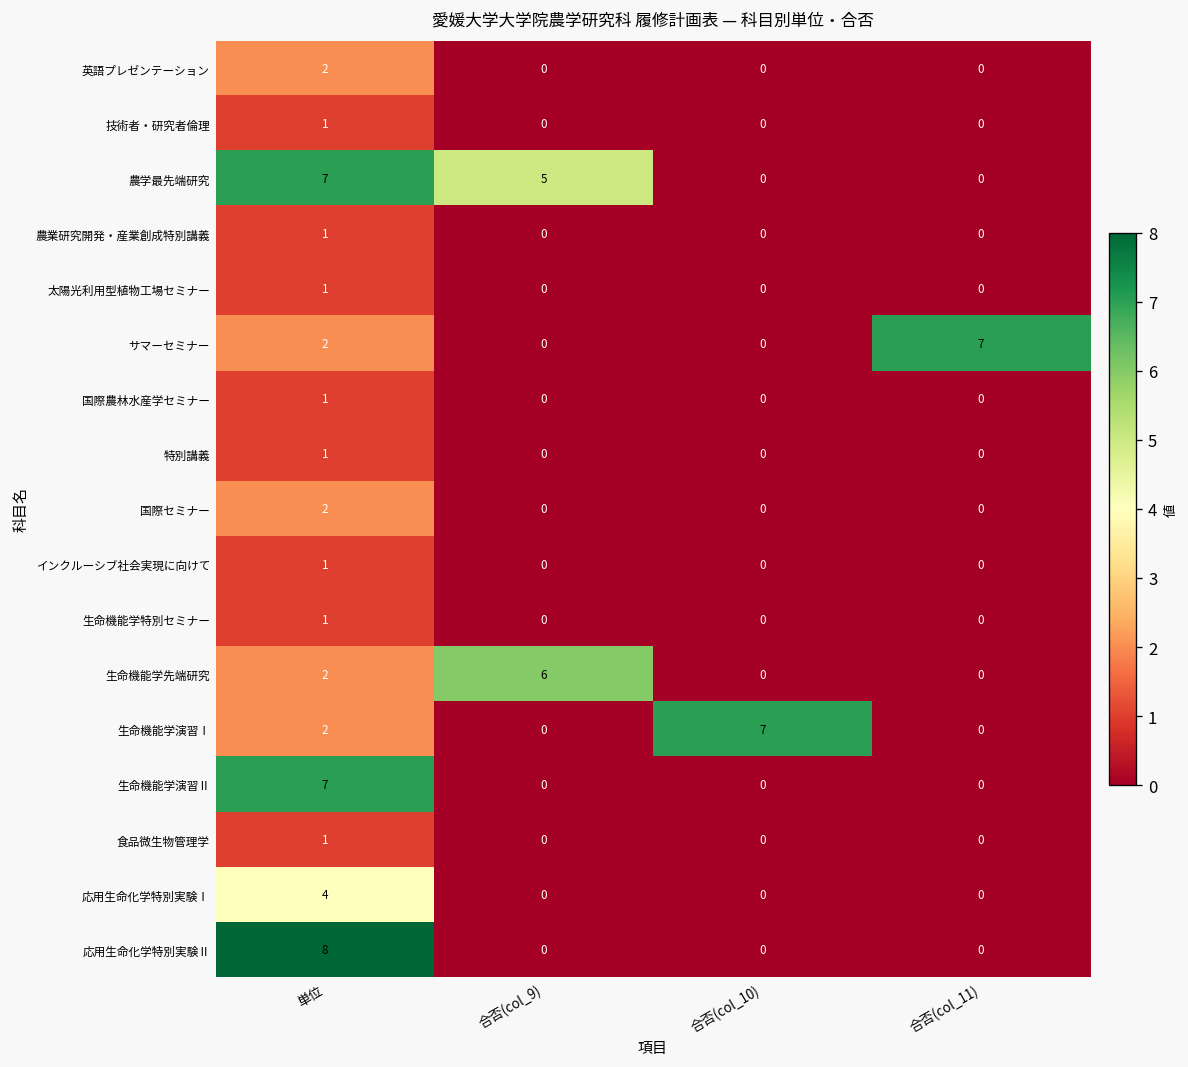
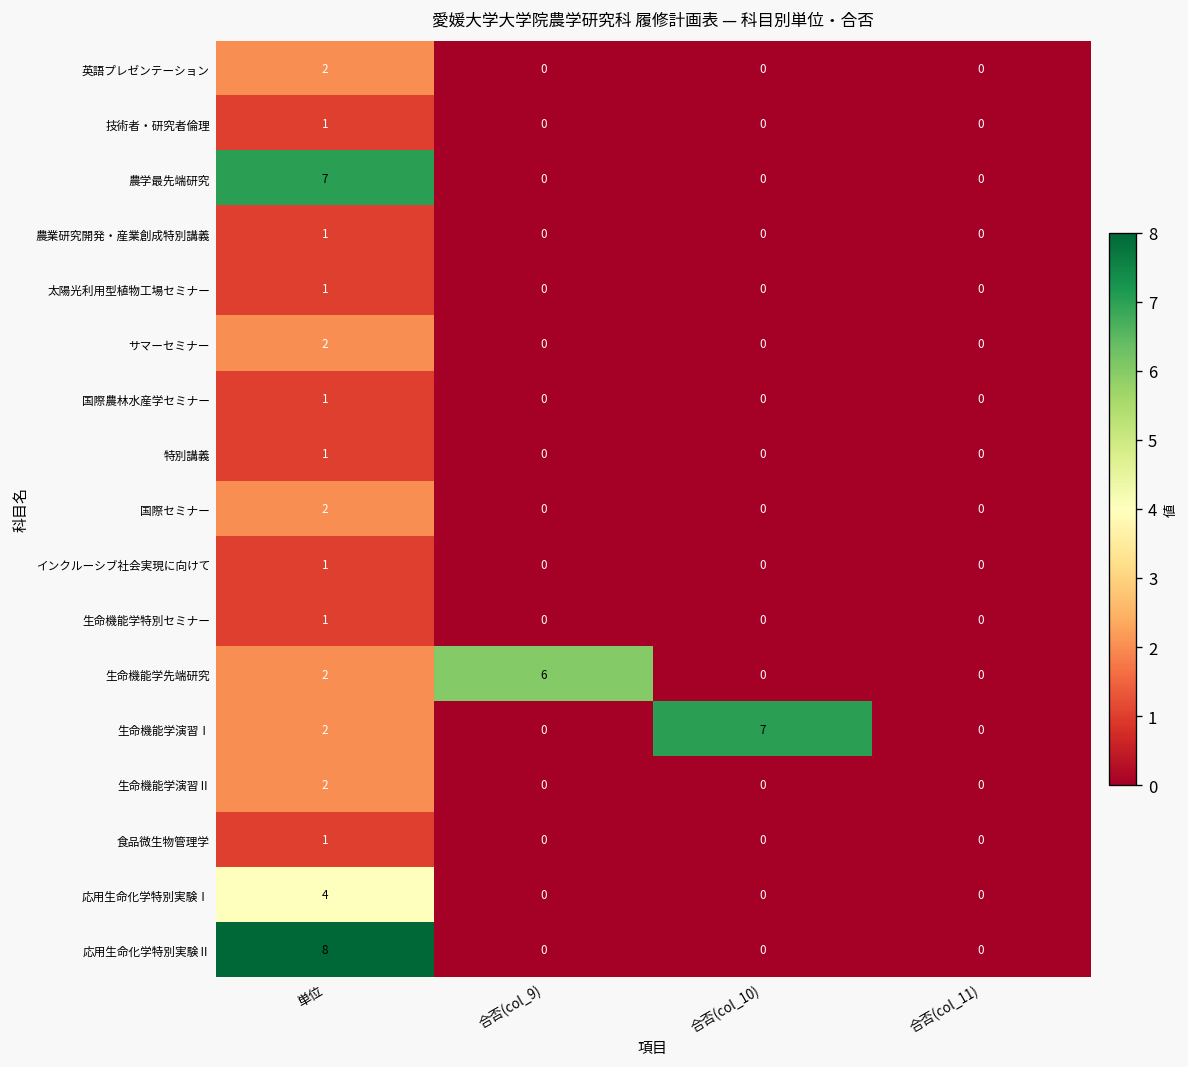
  {
    "英語プレゼンテーション": {
      "単位": 2,
      "合否(col_9)": 0,
      "合否(col_10)": 0,
      "合否(col_11)": 0
    },
    "技術者・研究者倫理": {
      "単位": 1,
      "合否(col_9)": 0,
      "合否(col_10)": 0,
      "合否(col_11)": 0
    },
    "農学最先端研究": {
      "単位": 7,
-     "合否(col_9)": 5,
+     "合否(col_9)": 0,
      "合否(col_10)": 0,
      "合否(col_11)": 0
    },
    "農業研究開発・産業創成特別講義": {
      "単位": 1,
      "合否(col_9)": 0,
      "合否(col_10)": 0,
      "合否(col_11)": 0
    },
    "太陽光利用型植物工場セミナー": {
      "単位": 1,
      "合否(col_9)": 0,
      "合否(col_10)": 0,
      "合否(col_11)": 0
    },
    "サマーセミナー": {
      "単位": 2,
      "合否(col_9)": 0,
      "合否(col_10)": 0,
-     "合否(col_11)": 7
+     "合否(col_11)": 0
    },
    "国際農林水産学セミナー": {
      "単位": 1,
      "合否(col_9)": 0,
      "合否(col_10)": 0,
      "合否(col_11)": 0
    },
    "特別講義": {
      "単位": 1,
      "合否(col_9)": 0,
      "合否(col_10)": 0,
      "合否(col_11)": 0
    },
    "国際セミナー": {
      "単位": 2,
      "合否(col_9)": 0,
      "合否(col_10)": 0,
      "合否(col_11)": 0
    },
    "インクルーシブ社会実現に向けて": {
      "単位": 1,
      "合否(col_9)": 0,
      "合否(col_10)": 0,
      "合否(col_11)": 0
    },
    "生命機能学特別セミナー": {
      "単位": 1,
      "合否(col_9)": 0,
      "合否(col_10)": 0,
      "合否(col_11)": 0
    },
    "生命機能学先端研究": {
      "単位": 2,
      "合否(col_9)": 6,
      "合否(col_10)": 0,
      "合否(col_11)": 0
    },
    "生命機能学演習Ⅰ": {
      "単位": 2,
      "合否(col_9)": 0,
      "合否(col_10)": 7,
      "合否(col_11)": 0
    },
    "生命機能学演習Ⅱ": {
-     "単位": 7,
+     "単位": 2,
      "合否(col_9)": 0,
      "合否(col_10)": 0,
      "合否(col_11)": 0
    },
    "食品微生物管理学": {
      "単位": 1,
      "合否(col_9)": 0,
      "合否(col_10)": 0,
      "合否(col_11)": 0
    },
    "応用生命化学特別実験Ⅰ": {
      "単位": 4,
      "合否(col_9)": 0,
      "合否(col_10)": 0,
      "合否(col_11)": 0
    },
    "応用生命化学特別実験Ⅱ": {
      "単位": 8,
      "合否(col_9)": 0,
      "合否(col_10)": 0,
      "合否(col_11)": 0
    }
  }
